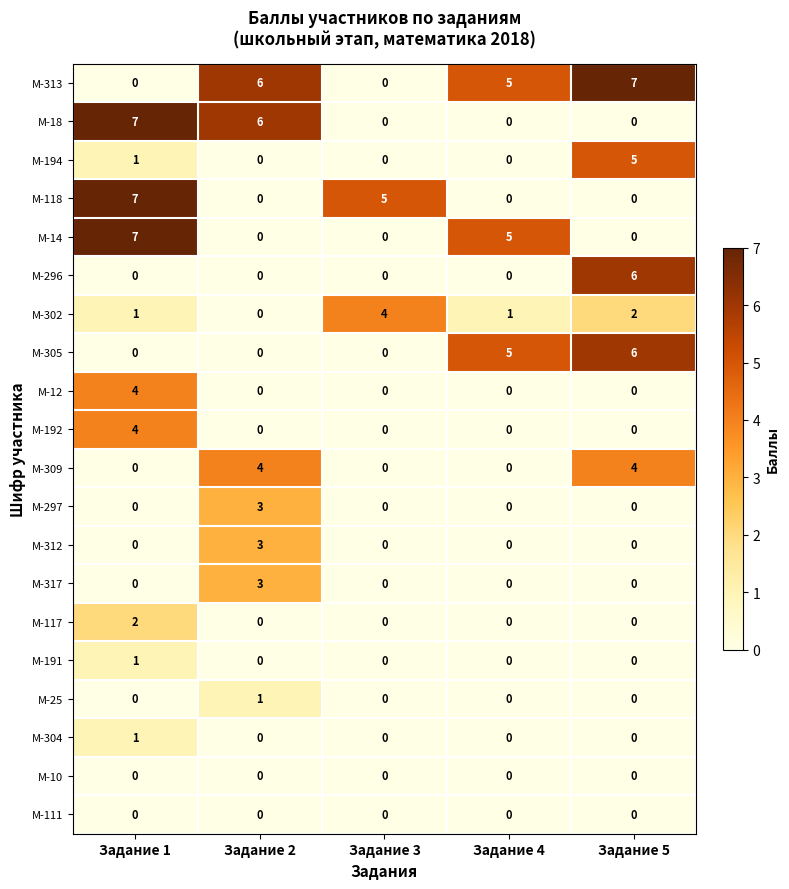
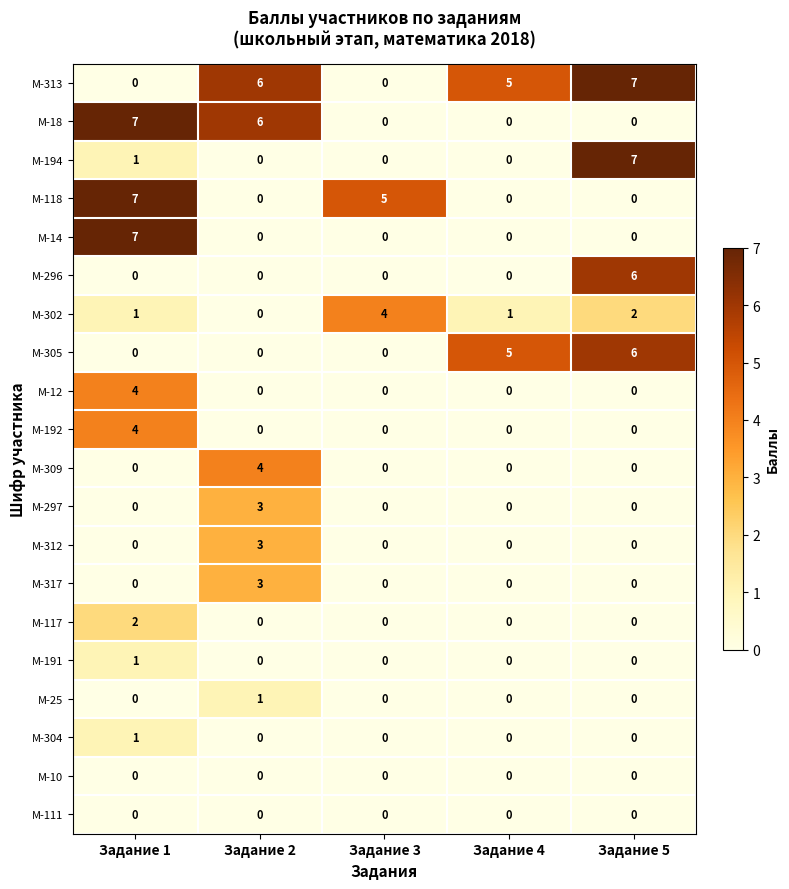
  {
    "М-313": {
      "Задание 1": 0,
      "Задание 2": 6,
      "Задание 3": 0,
      "Задание 4": 5,
      "Задание 5": 7
    },
    "М-18": {
      "Задание 1": 7,
      "Задание 2": 6,
      "Задание 3": 0,
      "Задание 4": 0,
      "Задание 5": 0
    },
    "М-194": {
      "Задание 1": 1,
      "Задание 2": 0,
      "Задание 3": 0,
      "Задание 4": 0,
-     "Задание 5": 5
+     "Задание 5": 7
    },
    "М-118": {
      "Задание 1": 7,
      "Задание 2": 0,
      "Задание 3": 5,
      "Задание 4": 0,
      "Задание 5": 0
    },
    "М-14": {
      "Задание 1": 7,
      "Задание 2": 0,
      "Задание 3": 0,
-     "Задание 4": 5,
+     "Задание 4": 0,
      "Задание 5": 0
    },
    "М-296": {
      "Задание 1": 0,
      "Задание 2": 0,
      "Задание 3": 0,
      "Задание 4": 0,
      "Задание 5": 6
    },
    "М-302": {
      "Задание 1": 1,
      "Задание 2": 0,
      "Задание 3": 4,
      "Задание 4": 1,
      "Задание 5": 2
    },
    "М-305": {
      "Задание 1": 0,
      "Задание 2": 0,
      "Задание 3": 0,
      "Задание 4": 5,
      "Задание 5": 6
    },
    "М-12": {
      "Задание 1": 4,
      "Задание 2": 0,
      "Задание 3": 0,
      "Задание 4": 0,
      "Задание 5": 0
    },
    "М-192": {
      "Задание 1": 4,
      "Задание 2": 0,
      "Задание 3": 0,
      "Задание 4": 0,
      "Задание 5": 0
    },
    "М-309": {
      "Задание 1": 0,
      "Задание 2": 4,
      "Задание 3": 0,
      "Задание 4": 0,
-     "Задание 5": 4
+     "Задание 5": 0
    },
    "М-297": {
      "Задание 1": 0,
      "Задание 2": 3,
      "Задание 3": 0,
      "Задание 4": 0,
      "Задание 5": 0
    },
    "М-312": {
      "Задание 1": 0,
      "Задание 2": 3,
      "Задание 3": 0,
      "Задание 4": 0,
      "Задание 5": 0
    },
    "М-317": {
      "Задание 1": 0,
      "Задание 2": 3,
      "Задание 3": 0,
      "Задание 4": 0,
      "Задание 5": 0
    },
    "М-117": {
      "Задание 1": 2,
      "Задание 2": 0,
      "Задание 3": 0,
      "Задание 4": 0,
      "Задание 5": 0
    },
    "М-191": {
      "Задание 1": 1,
      "Задание 2": 0,
      "Задание 3": 0,
      "Задание 4": 0,
      "Задание 5": 0
    },
    "М-25": {
      "Задание 1": 0,
      "Задание 2": 1,
      "Задание 3": 0,
      "Задание 4": 0,
      "Задание 5": 0
    },
    "М-304": {
      "Задание 1": 1,
      "Задание 2": 0,
      "Задание 3": 0,
      "Задание 4": 0,
      "Задание 5": 0
    },
    "М-10": {
      "Задание 1": 0,
      "Задание 2": 0,
      "Задание 3": 0,
      "Задание 4": 0,
      "Задание 5": 0
    },
    "М-111": {
      "Задание 1": 0,
      "Задание 2": 0,
      "Задание 3": 0,
      "Задание 4": 0,
      "Задание 5": 0
    }
  }
